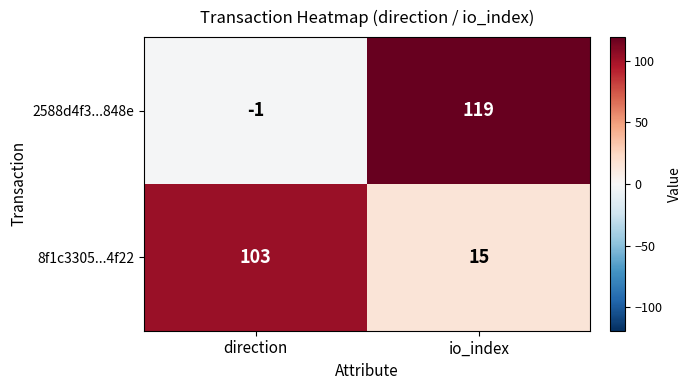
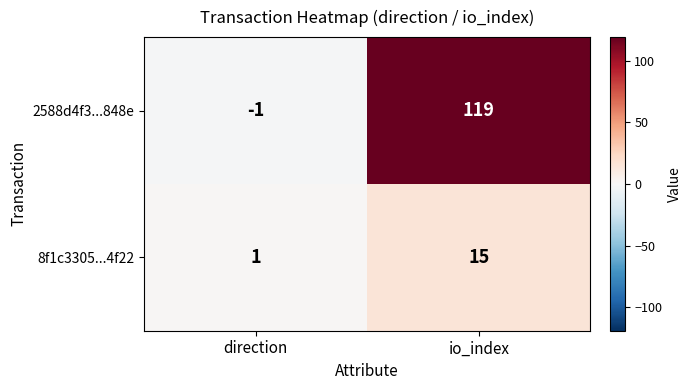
  {
    "2588d4f3...848e": {
      "direction": -1,
      "io_index": 119
    },
    "8f1c3305...4f22": {
-     "direction": 103,
+     "direction": 1,
      "io_index": 15
    }
  }
